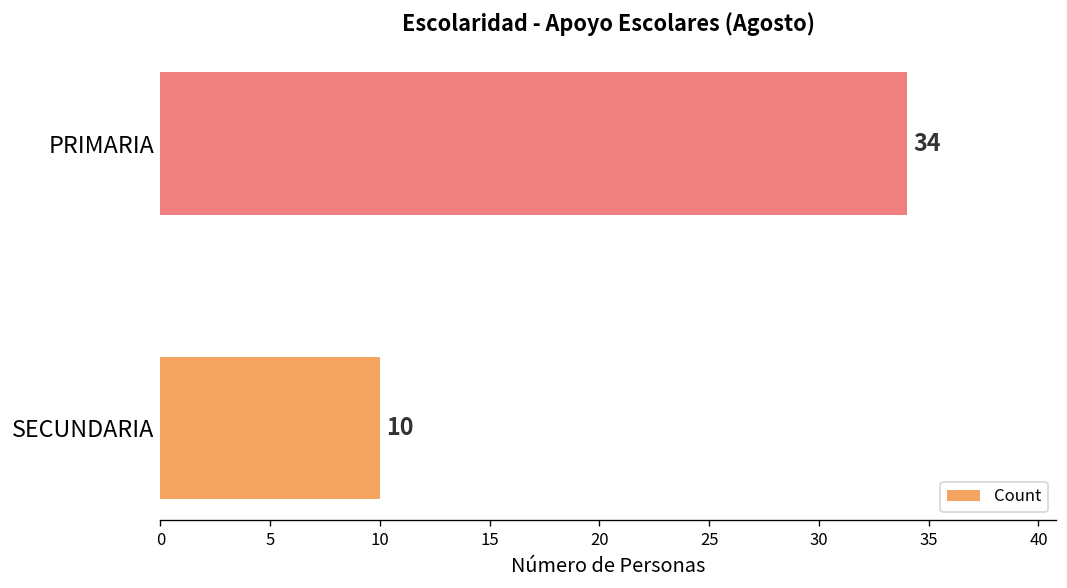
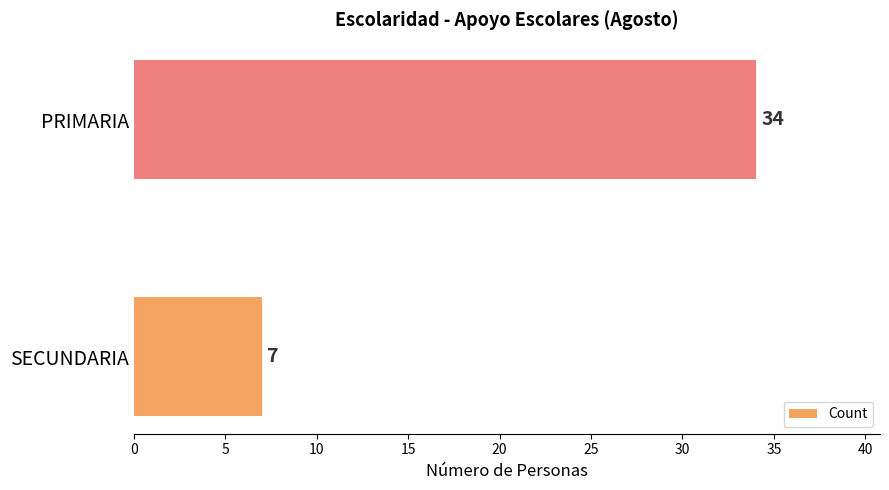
  {
    "PRIMARIA": 34,
-   "SECUNDARIA": 10
+   "SECUNDARIA": 7
  }
